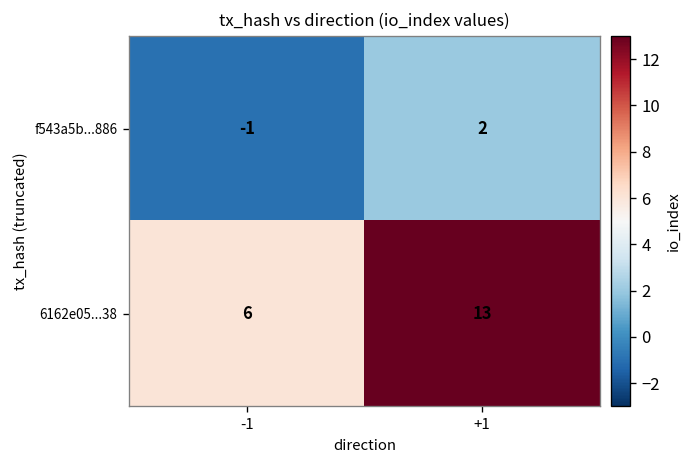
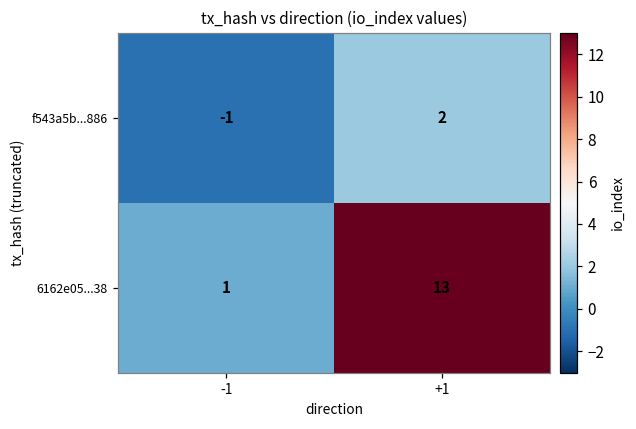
  {
    "f543a5b...886": {
      "-1": -1,
      "+1": 2
    },
    "6162e05...38": {
-     "-1": 6,
+     "-1": 1,
      "+1": 13
    }
  }
